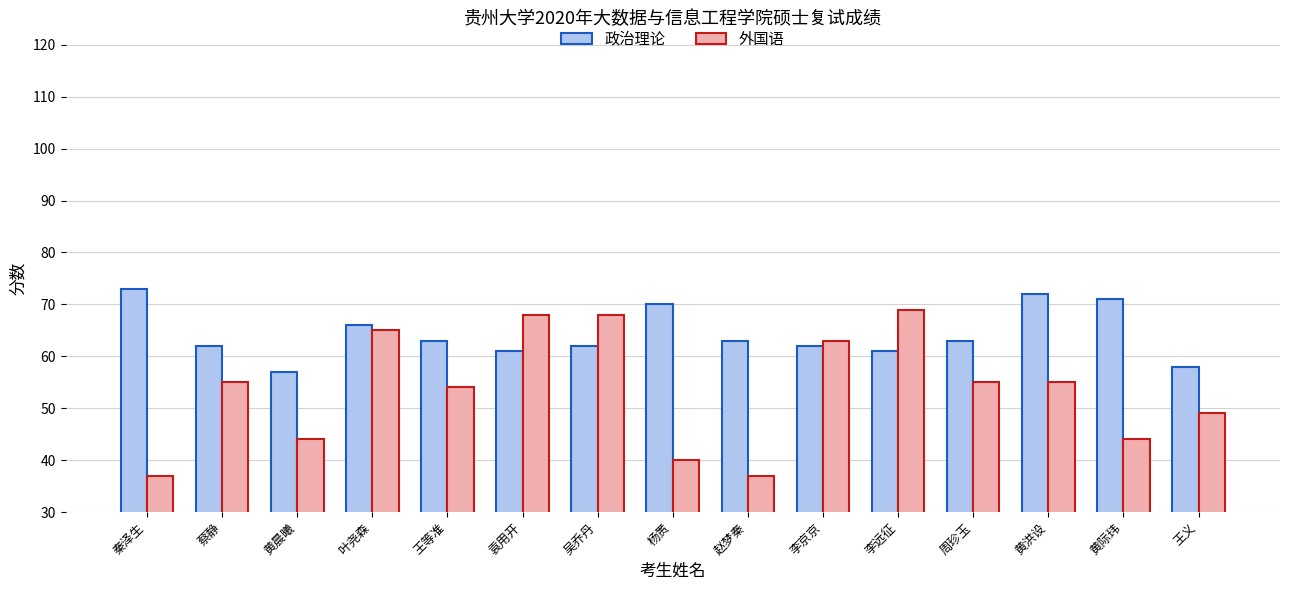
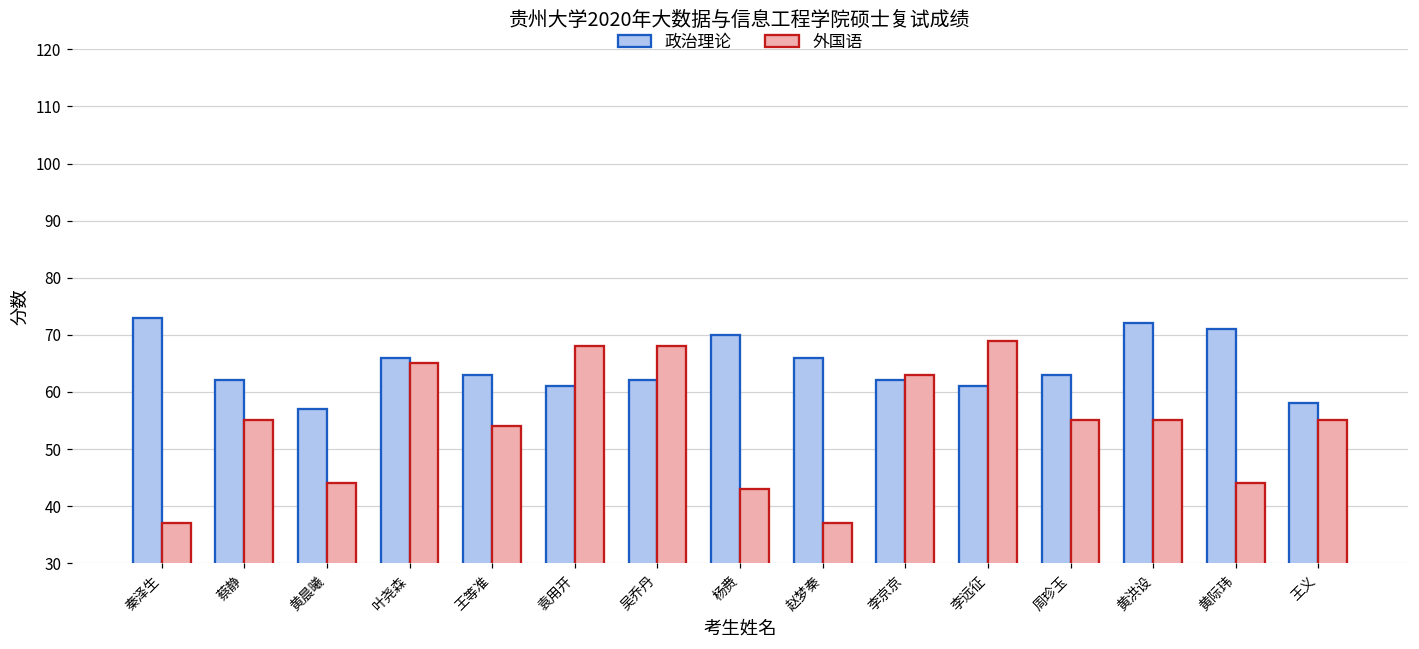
  {
    "政治理论": {
      "秦泽生": 73,
      "蔡静": 62,
      "黄晨曦": 57,
      "叶尧森": 66,
      "王等准": 63,
      "袁用开": 61,
      "吴乔丹": 62,
      "杨赉": 70,
-     "赵梦秦": 63,
+     "赵梦秦": 66,
      "李京京": 62,
      "李远征": 61,
      "周珍玉": 63,
      "黄洪设": 72,
      "黄际玮": 71,
      "王义": 58
    },
    "外国语": {
      "秦泽生": 37,
      "蔡静": 55,
      "黄晨曦": 44,
      "叶尧森": 65,
      "王等准": 54,
      "袁用开": 68,
      "吴乔丹": 68,
-     "杨赉": 40,
+     "杨赉": 43,
      "赵梦秦": 37,
      "李京京": 63,
      "李远征": 69,
      "周珍玉": 55,
      "黄洪设": 55,
      "黄际玮": 44,
-     "王义": 49
+     "王义": 55
    }
  }
